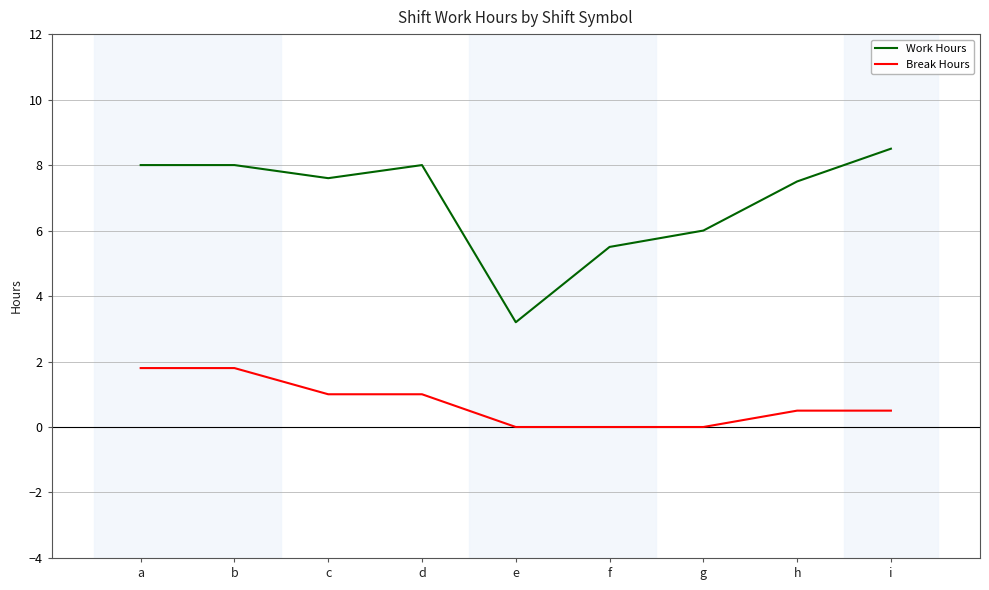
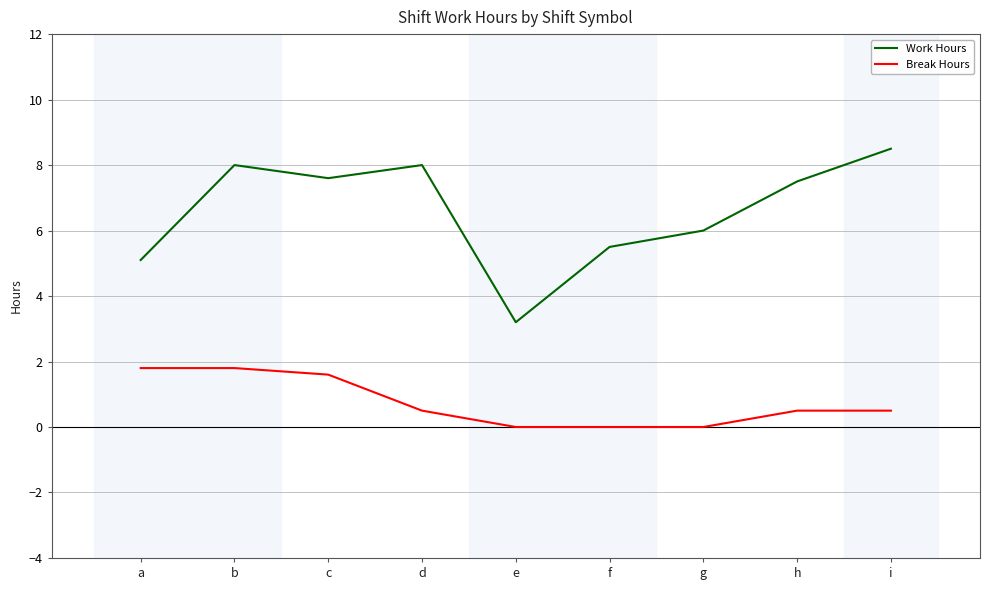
  {
    "Work Hours": {
-     "a": 8.0,
+     "a": 5.1,
      "b": 8.0,
      "c": 7.6,
      "d": 8.0,
      "e": 3.2,
      "f": 5.5,
      "g": 6.0,
      "h": 7.5,
      "i": 8.5
    },
    "Break Hours": {
      "a": 1.8,
      "b": 1.8,
-     "c": 1.0,
-     "d": 1.0,
+     "c": 1.6,
+     "d": 0.5,
      "e": 0.0,
      "f": 0.0,
      "g": 0.0,
      "h": 0.5,
      "i": 0.5
    }
  }
